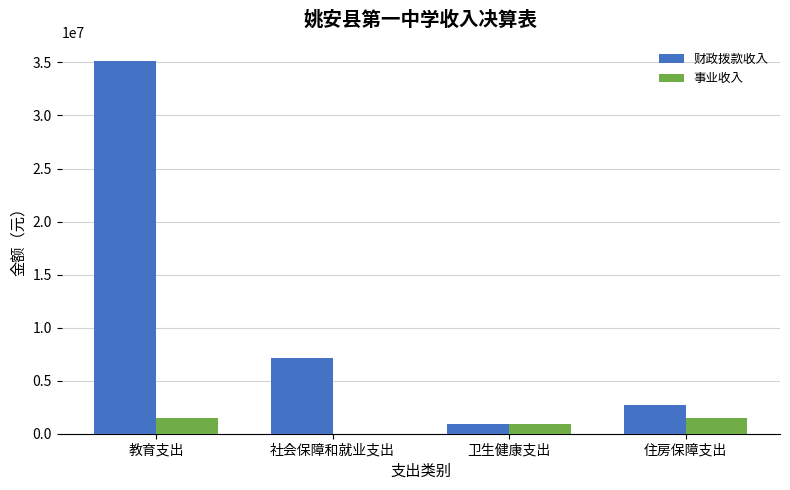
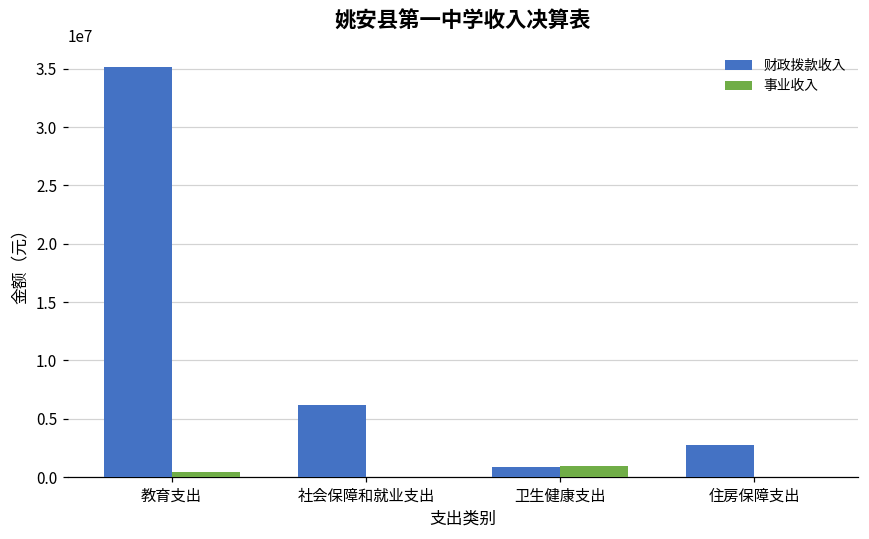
  {
    "财政拨款收入": {
      "教育支出": 35200000,
-     "社会保障和就业支出": 7200000,
+     "社会保障和就业支出": 6200000,
      "卫生健康支出": 900000,
      "住房保障支出": 2700000
    },
    "事业收入": {
-     "教育支出": 1500000,
+     "教育支出": 400000,
      "社会保障和就业支出": 0,
      "卫生健康支出": 900000,
-     "住房保障支出": 1400000
+     "住房保障支出": 0
    }
  }
